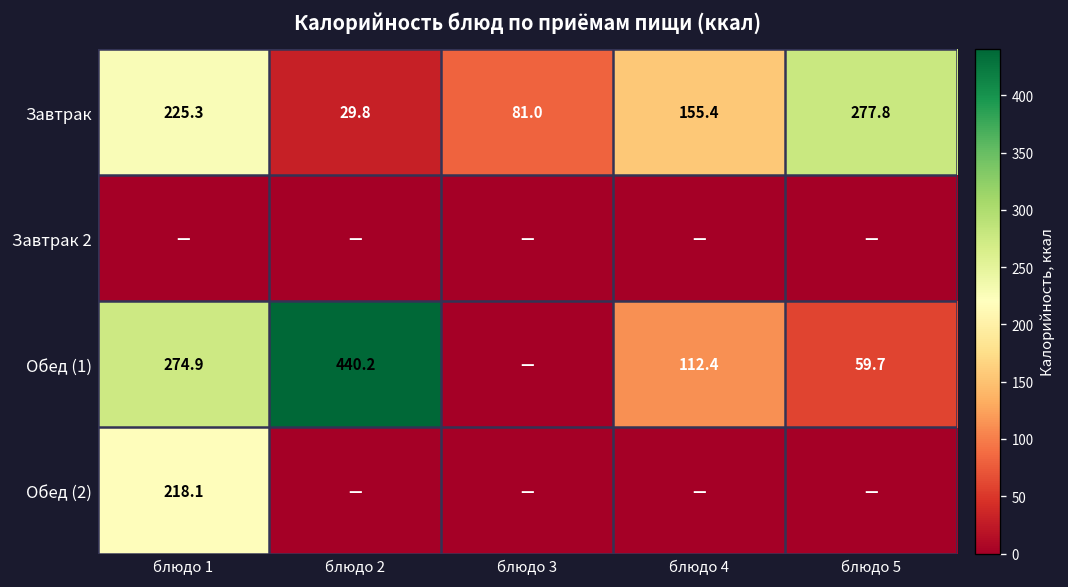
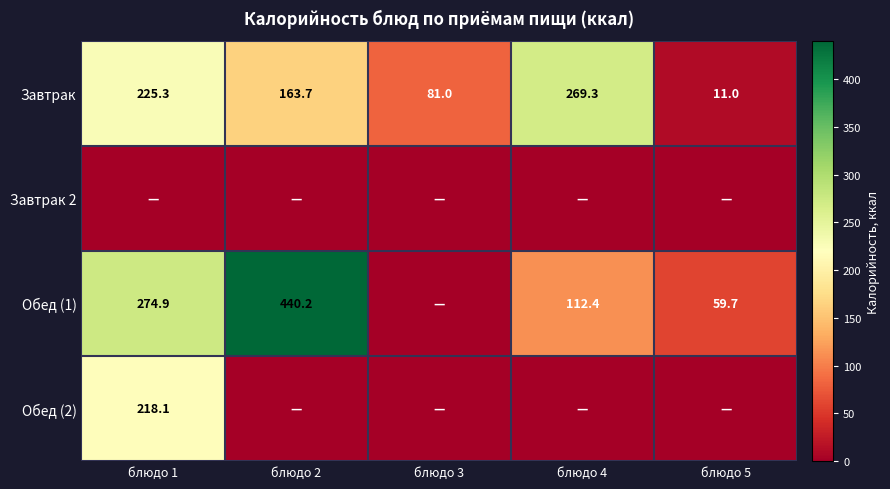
  {
    "Завтрак": {
      "блюдо 1": 225.3,
-     "блюдо 2": 29.8,
+     "блюдо 2": 163.7,
      "блюдо 3": 81.0,
-     "блюдо 4": 155.4,
-     "блюдо 5": 277.8
+     "блюдо 4": 269.3,
+     "блюдо 5": 11.0
    },
    "Обед (1)": {
      "блюдо 1": 274.9,
      "блюдо 2": 440.2,
      "блюдо 4": 112.4,
      "блюдо 5": 59.7
    },
    "Обед (2)": {
      "блюдо 1": 218.1
    }
  }
